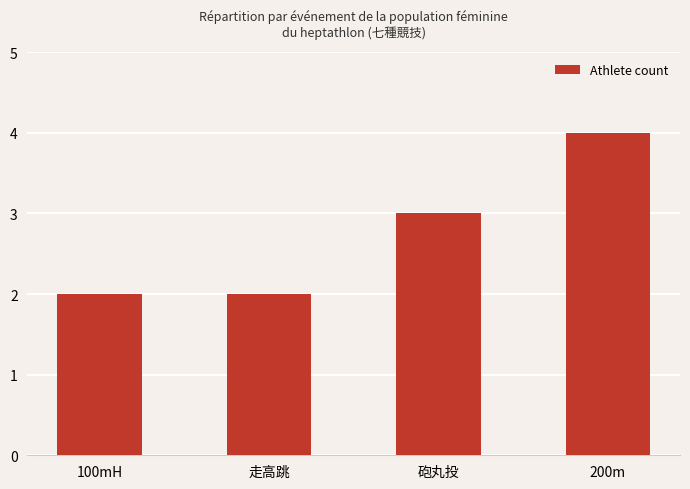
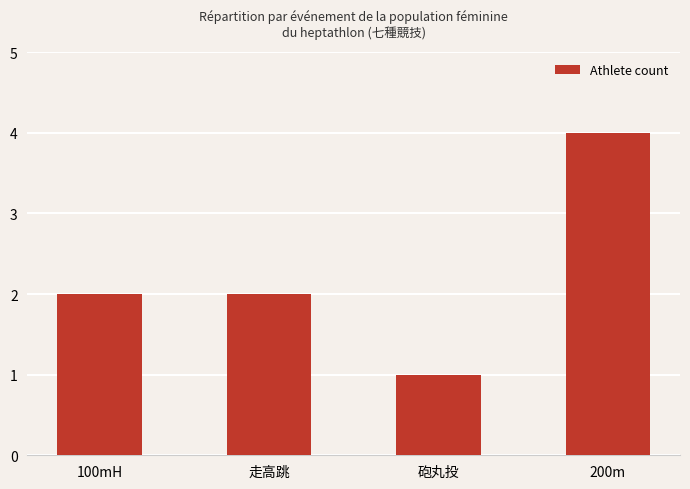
  {
    "100mH": 2,
    "走高跳": 2,
-   "砲丸投": 3,
+   "砲丸投": 1,
    "200m": 4
  }
